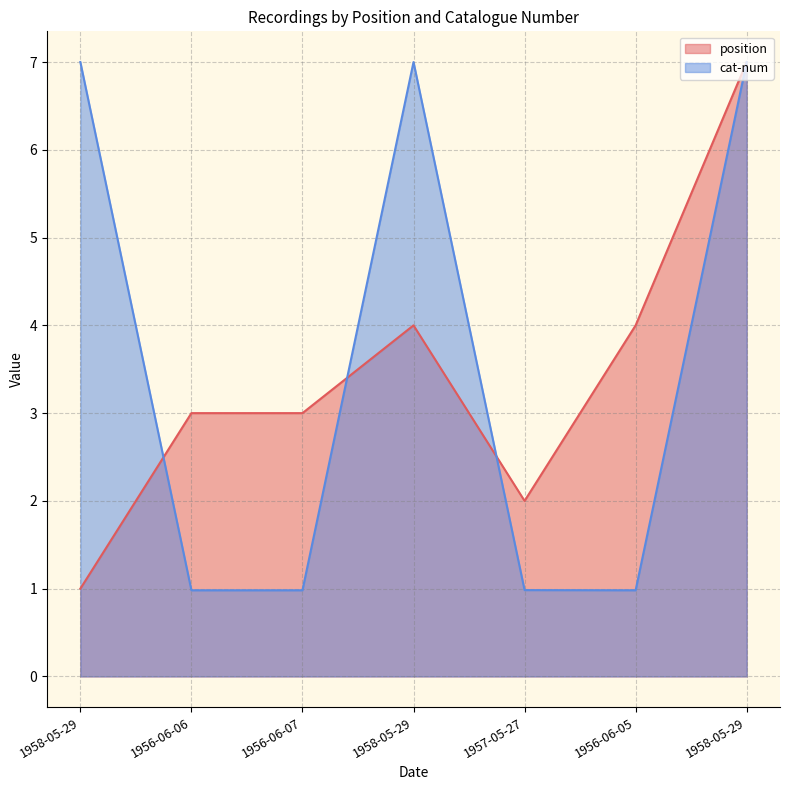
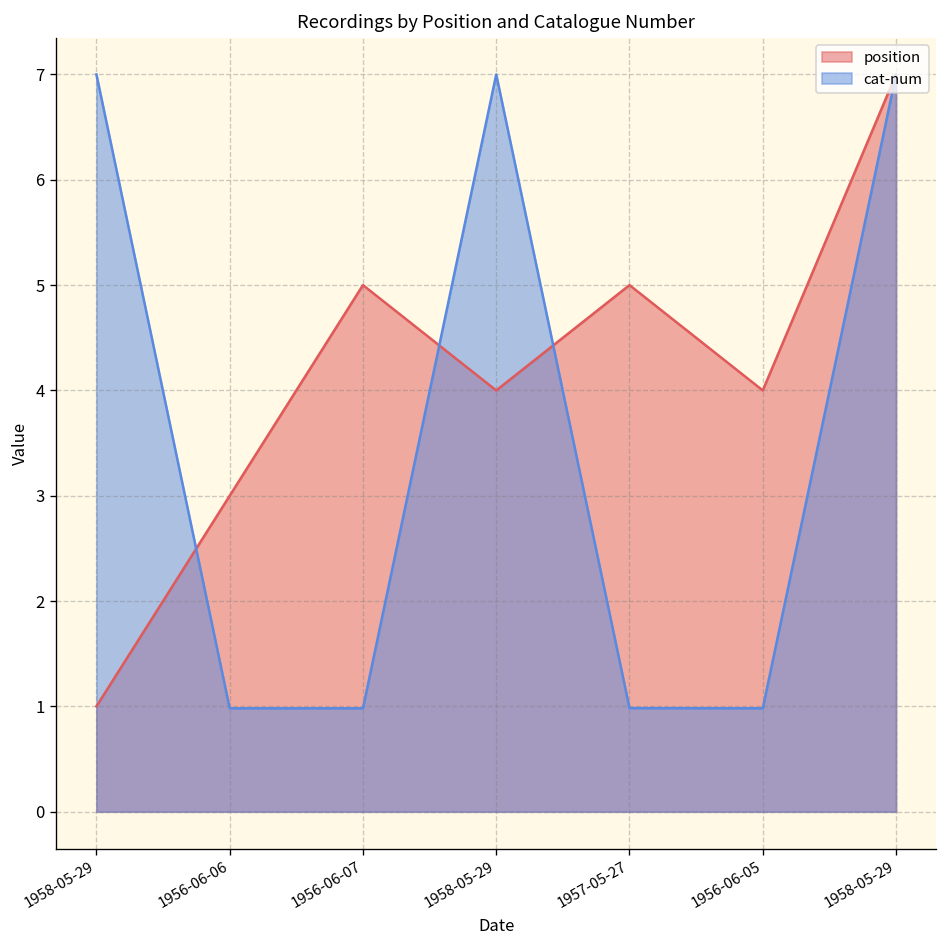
  {
    "position": {
      "1956-06-06": 3,
-     "1956-06-07": 3,
-     "1957-05-27": 2,
+     "1956-06-07": 5,
+     "1957-05-27": 5,
      "1956-06-05": 4
    },
    "cat-num": {
      "1956-06-06": 1,
      "1956-06-07": 1,
      "1957-05-27": 1,
      "1956-06-05": 1
    }
  }
